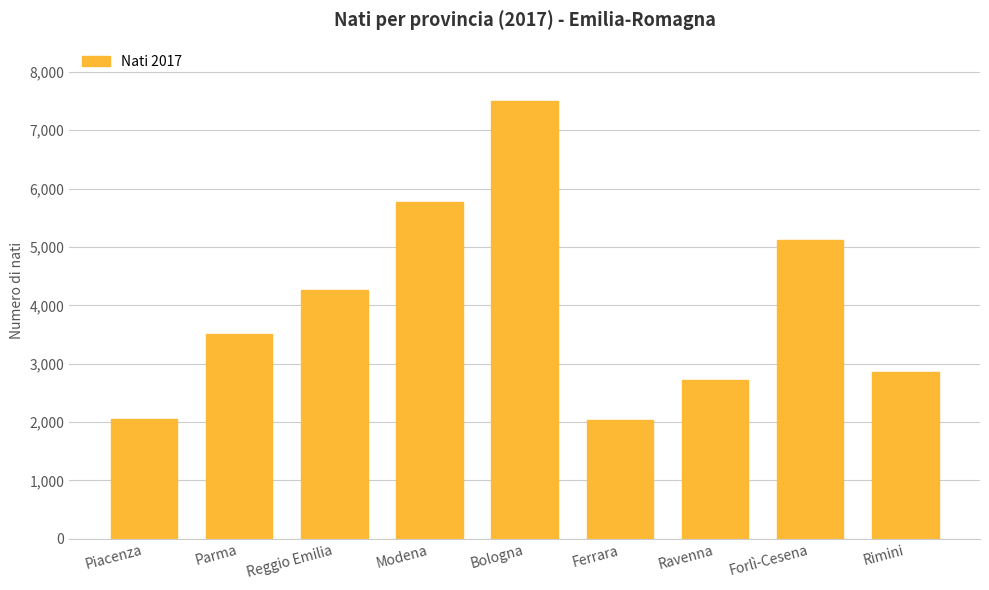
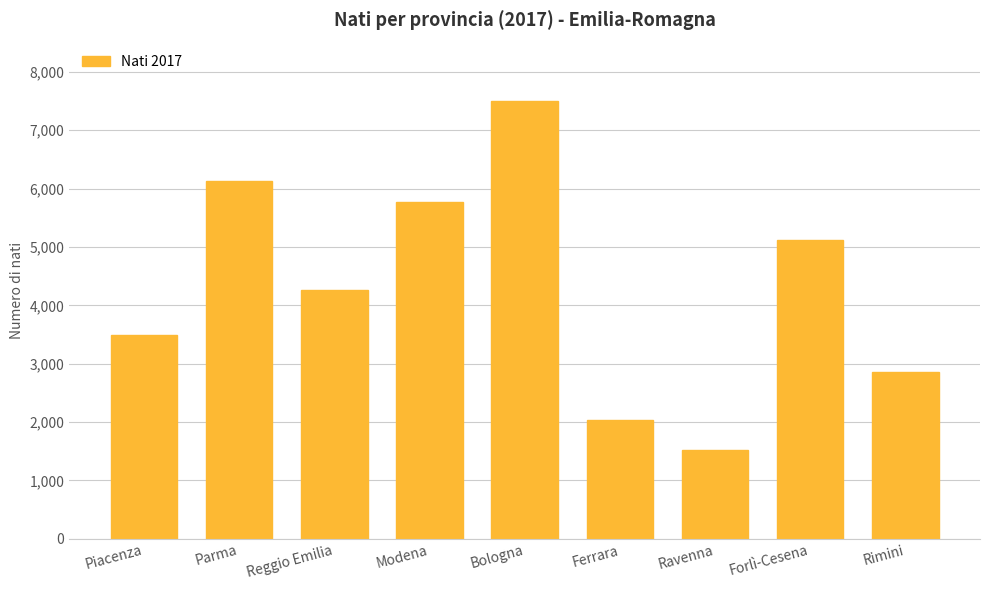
  {
-   "Piacenza": "2,100",
-   "Parma": "3,500",
+   "Piacenza": "3,500",
+   "Parma": "6,100",
    "Reggio Emilia": "4,300",
    "Modena": "5,800",
    "Bologna": "7,500",
    "Ferrara": "2,000",
-   "Ravenna": "2,700",
+   "Ravenna": "1,500",
    "Forlì-Cesena": "5,100",
    "Rimini": "2,900"
  }
